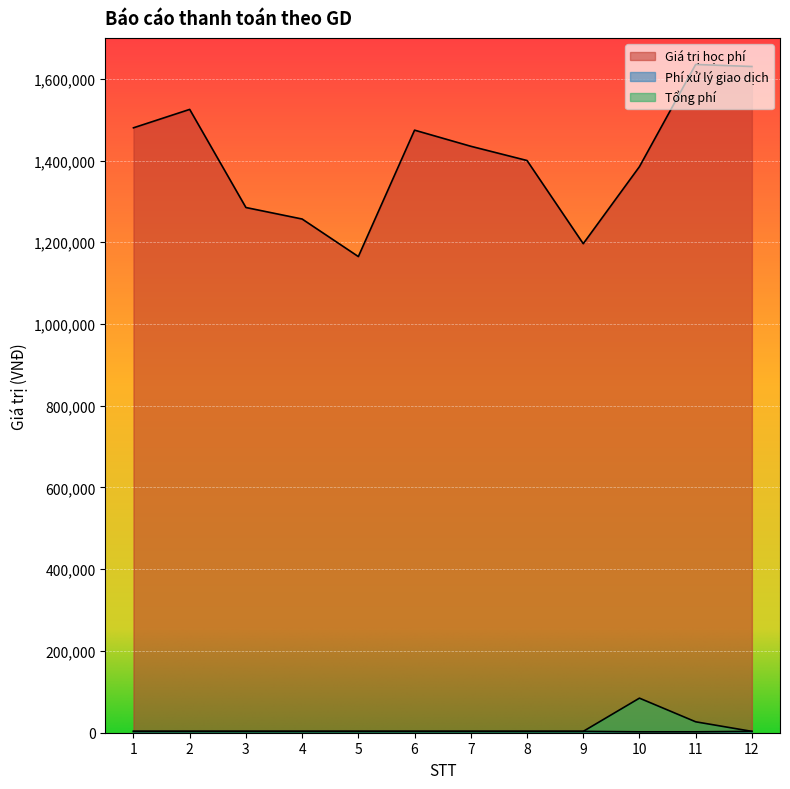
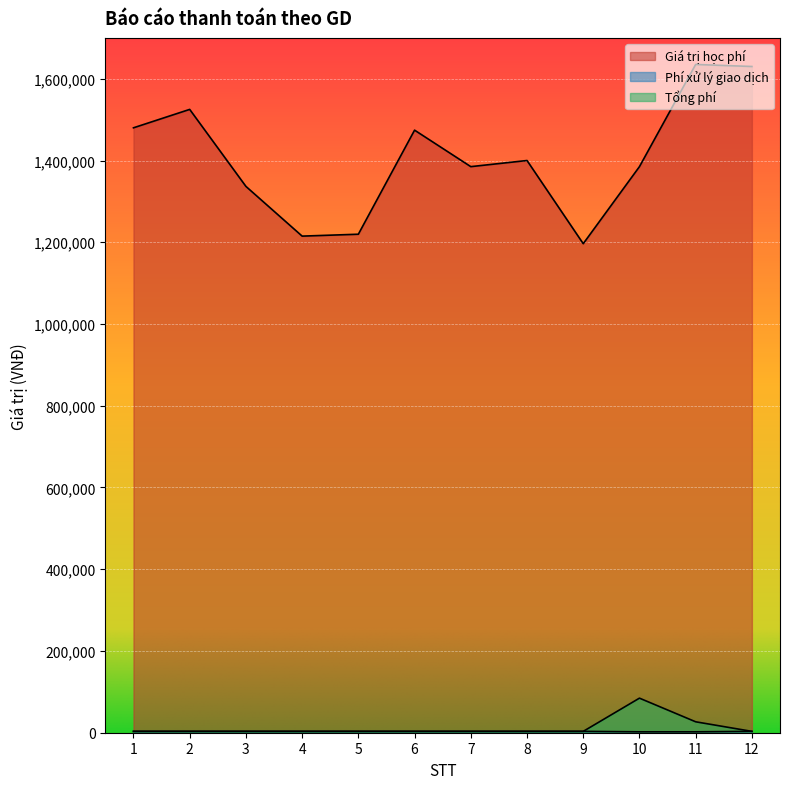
  {
    "Giá trị học phí": {
      "1": "1,480,000",
      "2": "1,530,000",
-     "3": "1,290,000",
-     "4": "1,260,000",
-     "5": "1,170,000",
+     "3": "1,340,000",
+     "4": "1,220,000",
+     "5": "1,220,000",
      "6": "1,470,000",
-     "7": "1,430,000",
+     "7": "1,390,000",
      "8": "1,400,000",
      "9": "1,200,000",
      "10": "1,390,000"
    },
    "Phí xử lý giao dịch": {
      "10": "0",
      "11": "0"
    },
    "Tổng phí": {
      "10": "80,000",
      "11": "30,000"
    }
  }
